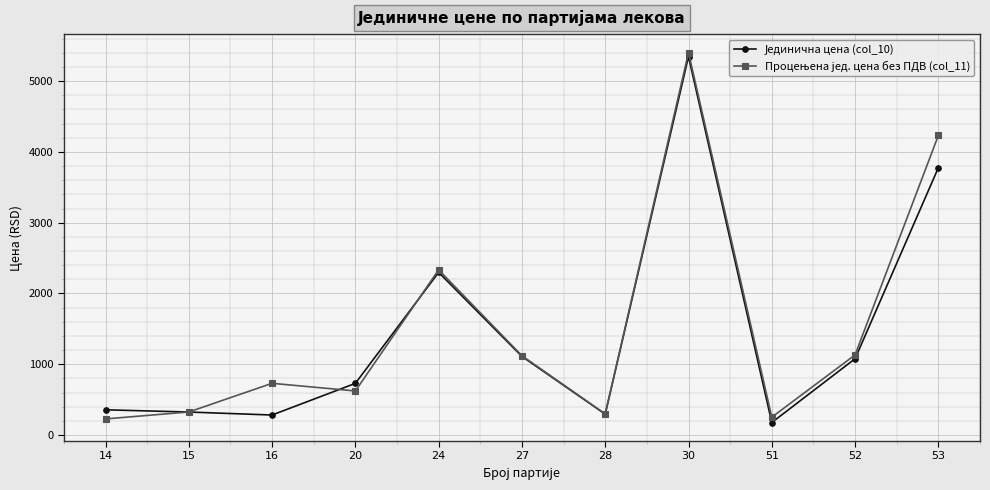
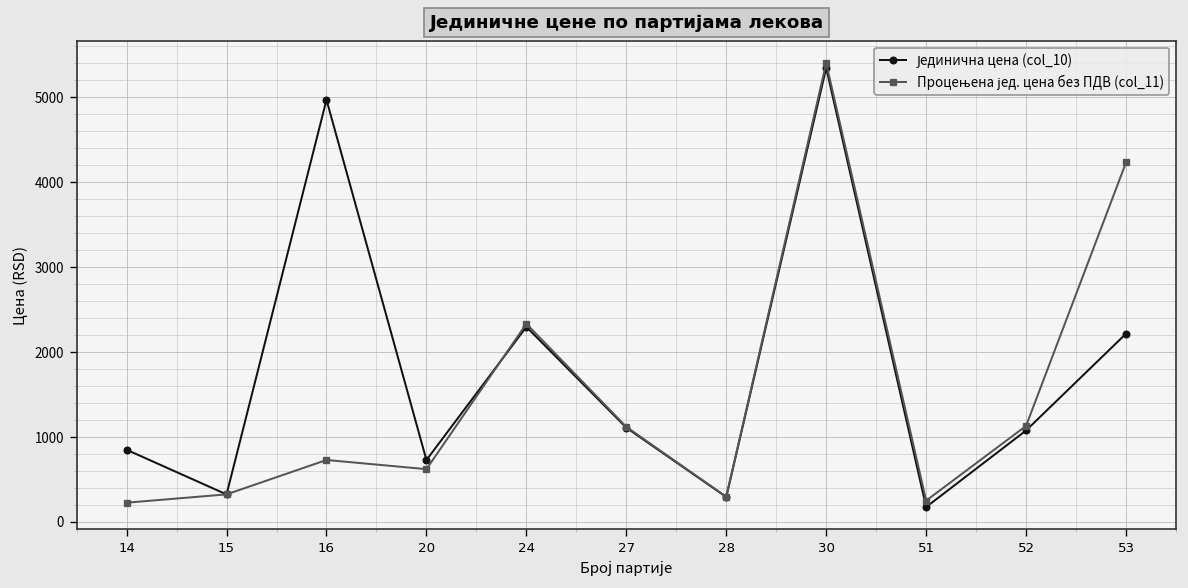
  {
    "Јединична цена (col_10)": {
-     "14": 400,
-     "16": 300,
+     "14": 900,
+     "16": 5000,
      "20": 700,
      "24": 2300,
      "30": 5300,
      "51": 200,
      "52": 1100,
-     "53": 3800
+     "53": 2200
    },
    "Процењена јед. цена без ПДВ (col_11)": {
      "14": 200,
      "16": 700,
      "20": 600,
      "24": 2300,
      "30": 5400,
      "51": 300,
      "52": 1100,
      "53": 4200
    }
  }
